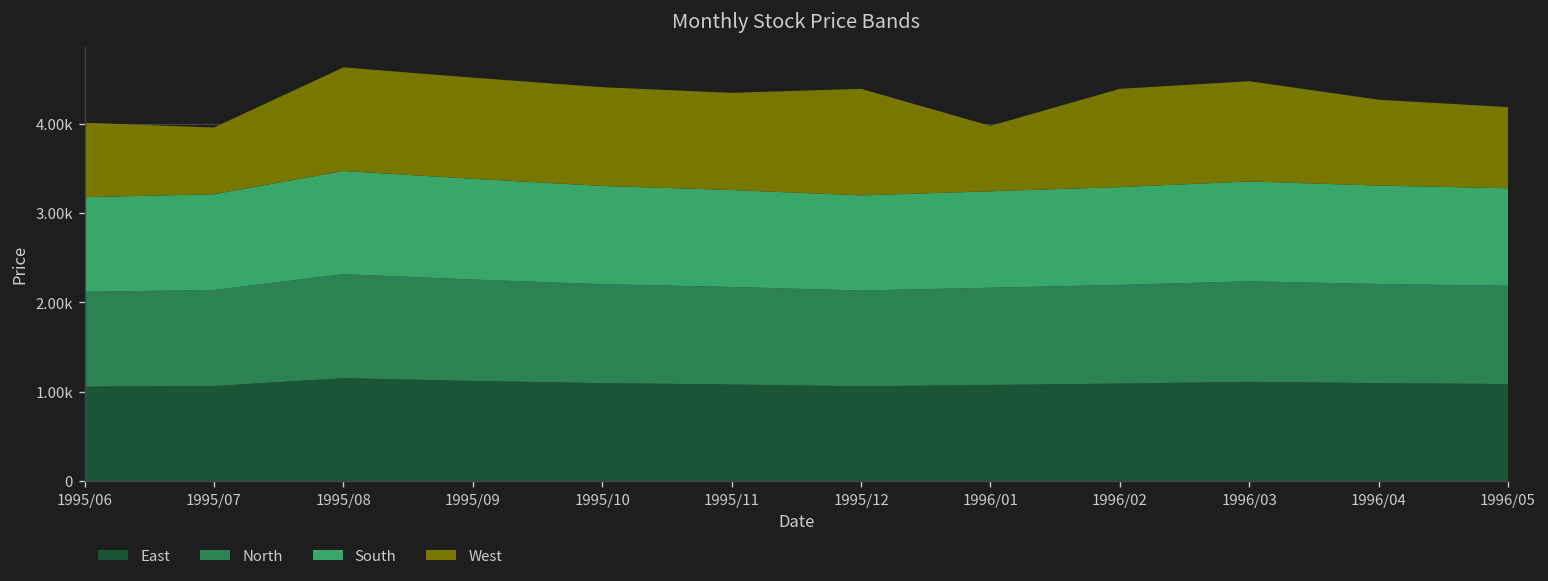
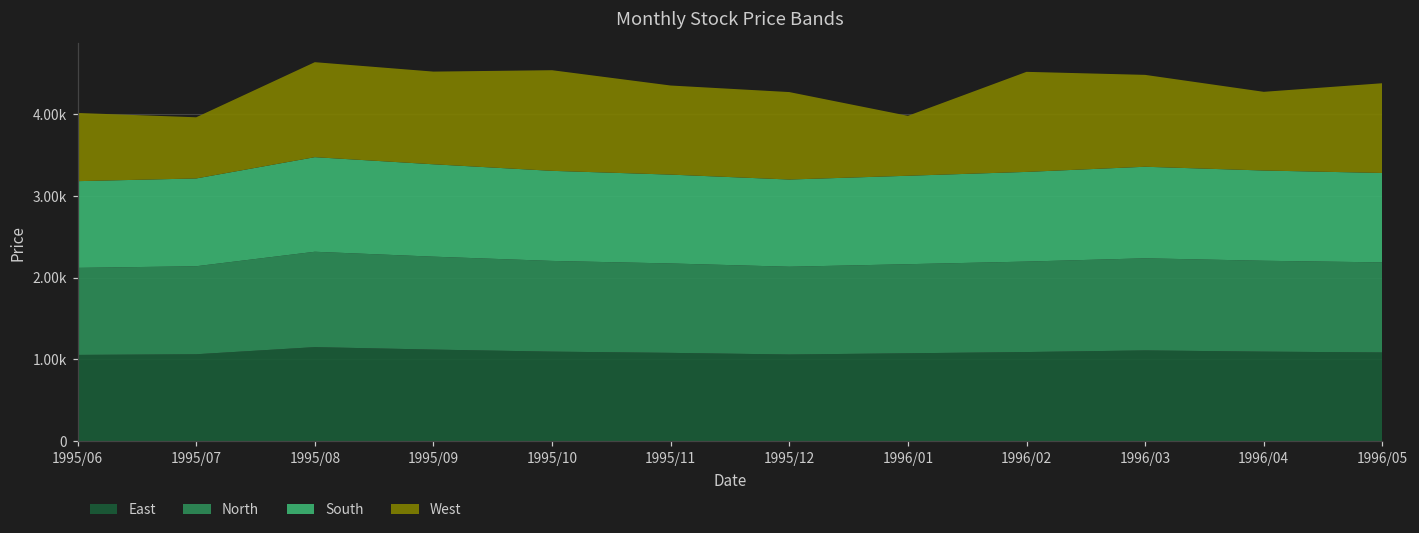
  {
    "West": {
      "1995/06": 800,
      "1995/07": 700,
      "1995/08": 1200,
      "1995/09": 1100,
-     "1995/10": 1100,
+     "1995/10": 1200,
      "1995/11": 1100,
-     "1995/12": 1200,
+     "1995/12": 1100,
      "1996/01": 700,
-     "1996/02": 1100,
+     "1996/02": 1200,
      "1996/03": 1100,
      "1996/04": 1000,
-     "1996/05": 900
+     "1996/05": 1100
    }
  }
